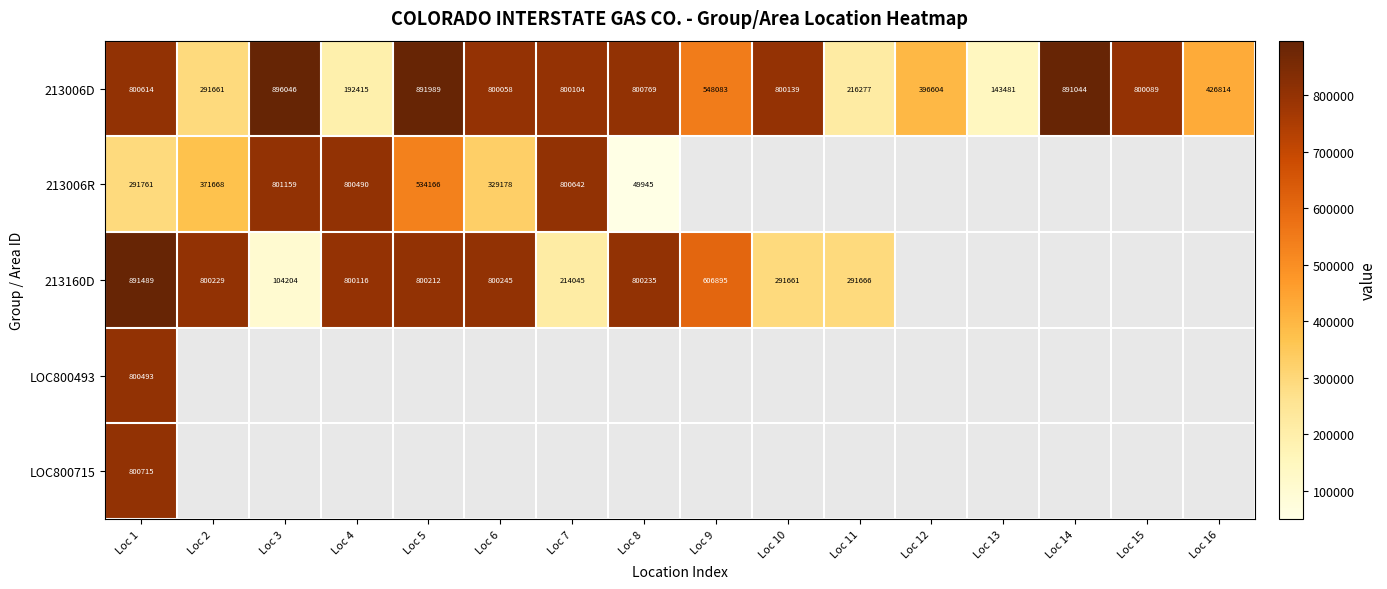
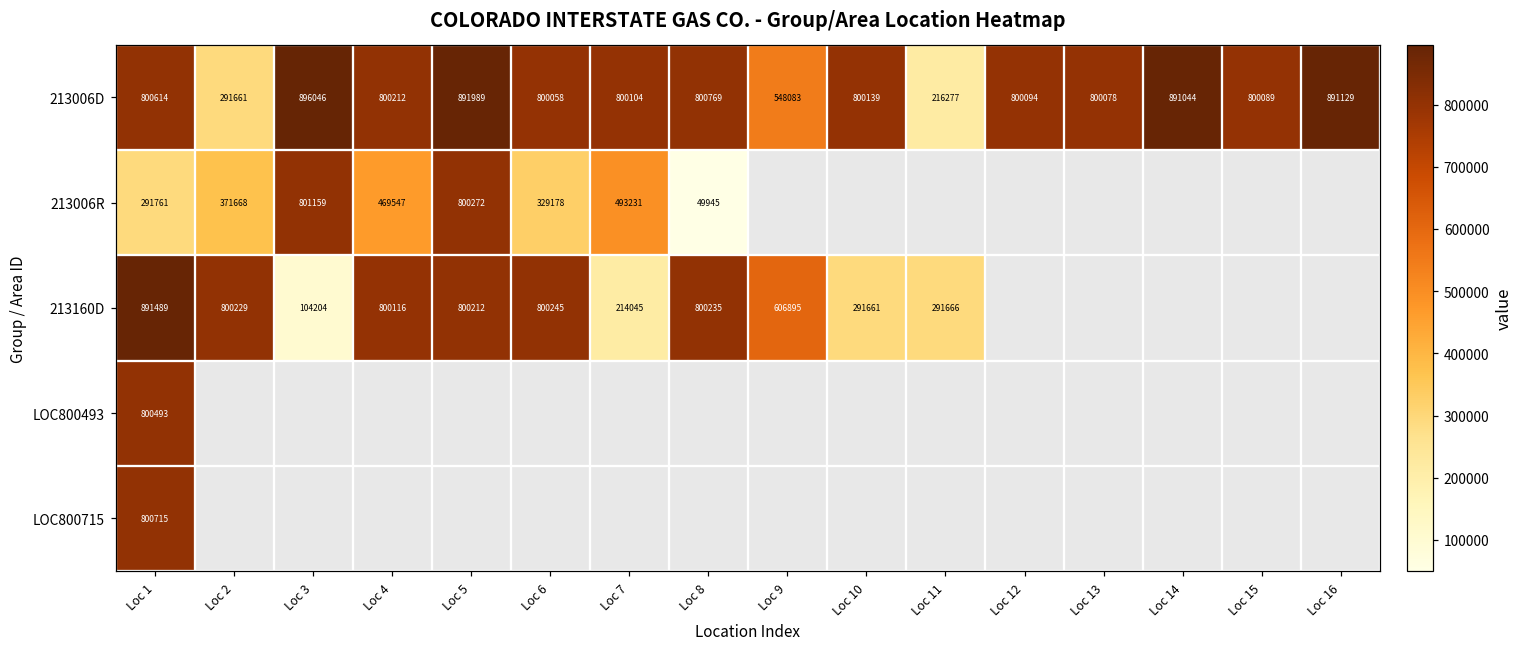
  {
    "213006D": {
      "Loc 1": 800614,
      "Loc 2": 291661,
      "Loc 3": 896046,
-     "Loc 4": 192415,
+     "Loc 4": 800212,
      "Loc 5": 891989,
      "Loc 6": 800058,
      "Loc 7": 800104,
      "Loc 8": 800769,
      "Loc 9": 548083,
      "Loc 10": 800139,
      "Loc 11": 216277,
-     "Loc 12": 396604,
-     "Loc 13": 143481,
+     "Loc 12": 800094,
+     "Loc 13": 800078,
      "Loc 14": 891044,
      "Loc 15": 800089,
-     "Loc 16": 426814
+     "Loc 16": 891129
    },
    "213006R": {
      "Loc 1": 291761,
      "Loc 2": 371668,
      "Loc 3": 801159,
-     "Loc 4": 800490,
-     "Loc 5": 534166,
+     "Loc 4": 469547,
+     "Loc 5": 800272,
      "Loc 6": 329178,
-     "Loc 7": 800642,
+     "Loc 7": 493231,
      "Loc 8": 49945
    },
    "213160D": {
      "Loc 1": 891489,
      "Loc 2": 800229,
      "Loc 3": 104204,
      "Loc 4": 800116,
      "Loc 5": 800212,
      "Loc 6": 800245,
      "Loc 7": 214045,
      "Loc 8": 800235,
      "Loc 9": 606895,
      "Loc 10": 291661,
      "Loc 11": 291666
    },
    "LOC800493": {
      "Loc 1": 800493
    },
    "LOC800715": {
      "Loc 1": 800715
    }
  }
